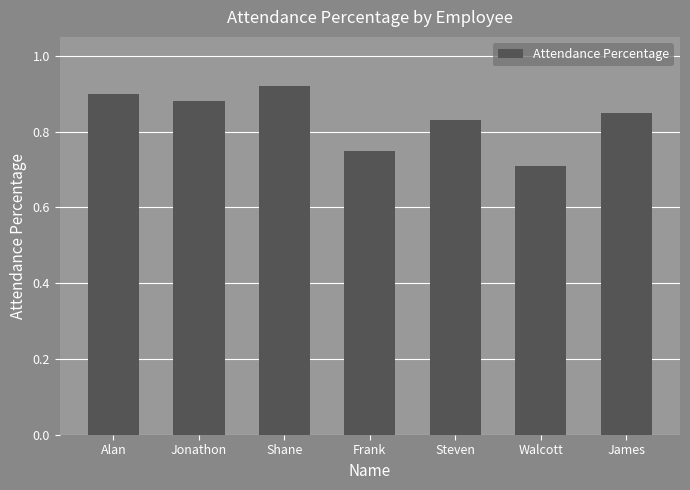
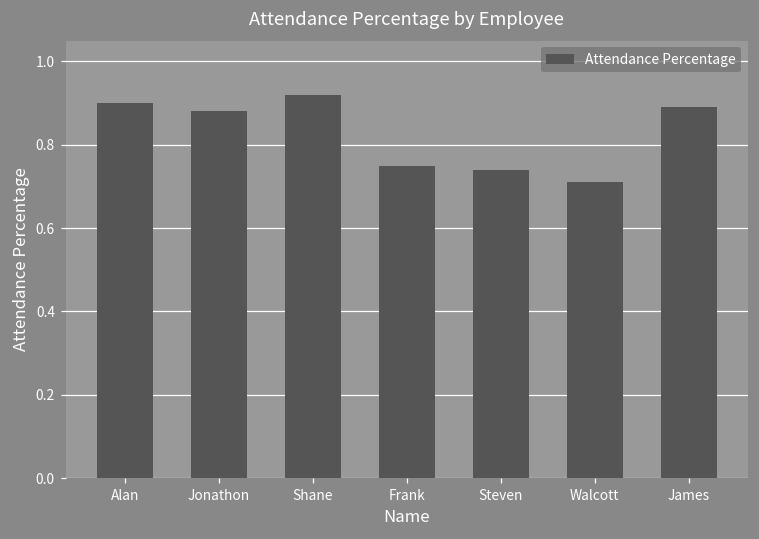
  {
    "Alan": 0.90,
    "Jonathon": 0.88,
    "Shane": 0.92,
    "Frank": 0.75,
-   "Steven": 0.83,
+   "Steven": 0.74,
    "Walcott": 0.71,
-   "James": 0.85
+   "James": 0.89
  }
